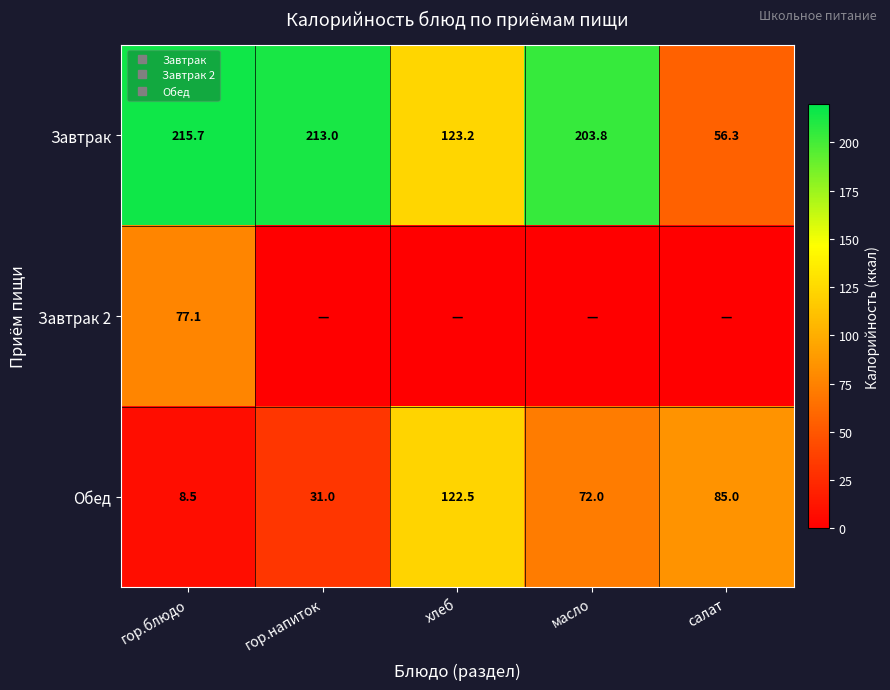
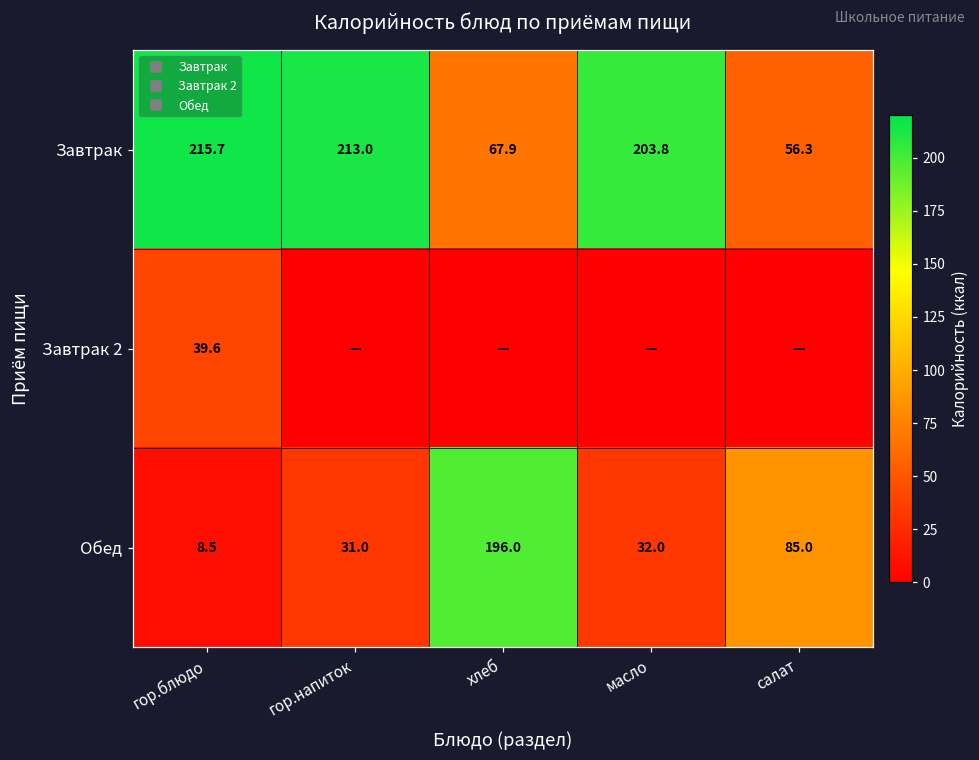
  {
    "Завтрак": {
      "гор.блюдо": 215.7,
      "гор.напиток": 213.0,
-     "хлеб": 123.2,
+     "хлеб": 67.9,
      "масло": 203.8,
      "салат": 56.3
    },
    "Завтрак 2": {
-     "гор.блюдо": 77.1
+     "гор.блюдо": 39.6
    },
    "Обед": {
      "гор.блюдо": 8.5,
      "гор.напиток": 31.0,
-     "хлеб": 122.5,
-     "масло": 72.0,
+     "хлеб": 196.0,
+     "масло": 32.0,
      "салат": 85.0
    }
  }
